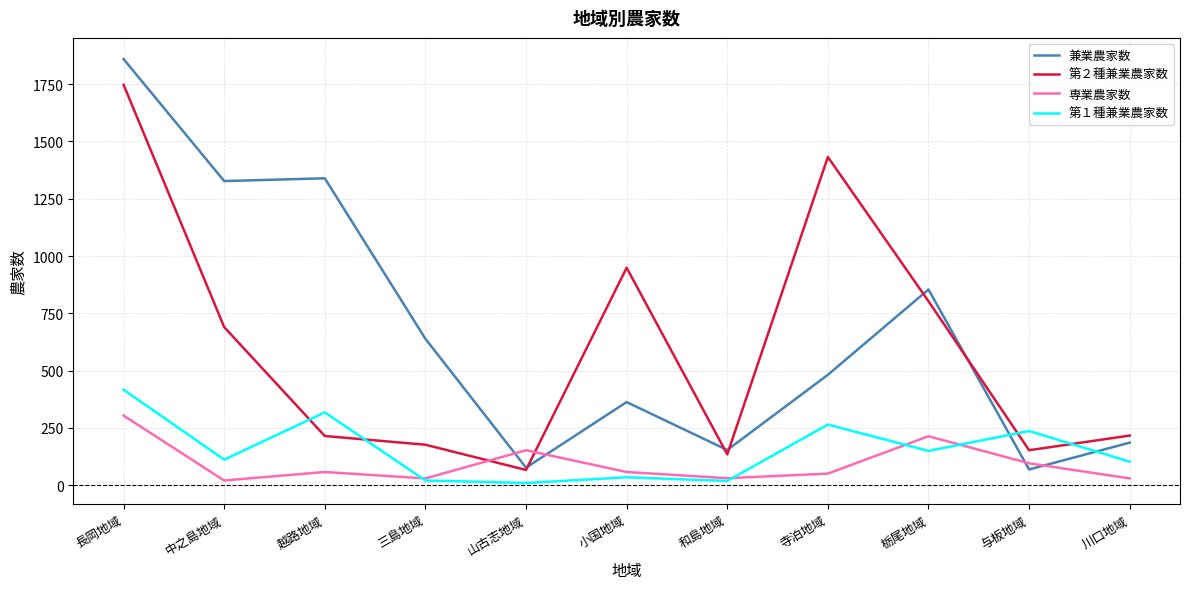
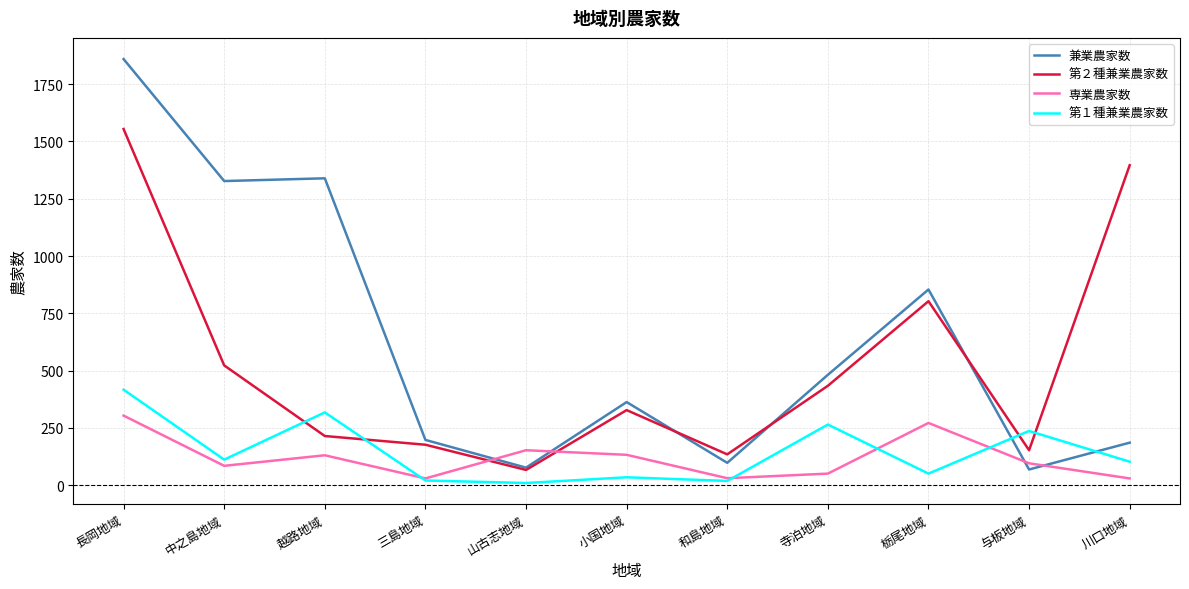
  {
    "兼業農家数": {
      "長岡地域": 1860,
      "中之島地域": 1330,
      "越路地域": 1340,
-     "三島地域": 640,
+     "三島地域": 200,
      "小国地域": 360,
-     "和島地域": 150,
+     "和島地域": 100,
      "寺泊地域": 480,
      "栃尾地域": 850,
      "与板地域": 70,
      "川口地域": 190
    },
    "第２種兼業農家数": {
-     "長岡地域": 1750,
-     "中之島地域": 690,
+     "長岡地域": 1550,
+     "中之島地域": 520,
      "越路地域": 220,
      "三島地域": 180,
-     "小国地域": 950,
+     "小国地域": 330,
      "和島地域": 140,
-     "寺泊地域": 1430,
+     "寺泊地域": 430,
      "栃尾地域": 800,
      "与板地域": 150,
-     "川口地域": 220
+     "川口地域": 1400
    },
    "専業農家数": {
      "長岡地域": 300,
-     "中之島地域": 20,
-     "越路地域": 60,
+     "中之島地域": 90,
+     "越路地域": 130,
      "山古志地域": 150,
-     "小国地域": 60,
+     "小国地域": 130,
      "和島地域": 30,
      "寺泊地域": 50,
-     "栃尾地域": 210,
+     "栃尾地域": 270,
      "与板地域": 100,
      "川口地域": 30
    },
    "第１種兼業農家数": {
      "長岡地域": 420,
      "中之島地域": 110,
      "越路地域": 320,
      "山古志地域": 10,
      "小国地域": 40,
      "和島地域": 20,
      "寺泊地域": 270,
-     "栃尾地域": 150,
+     "栃尾地域": 50,
      "与板地域": 240,
      "川口地域": 100
    }
  }
